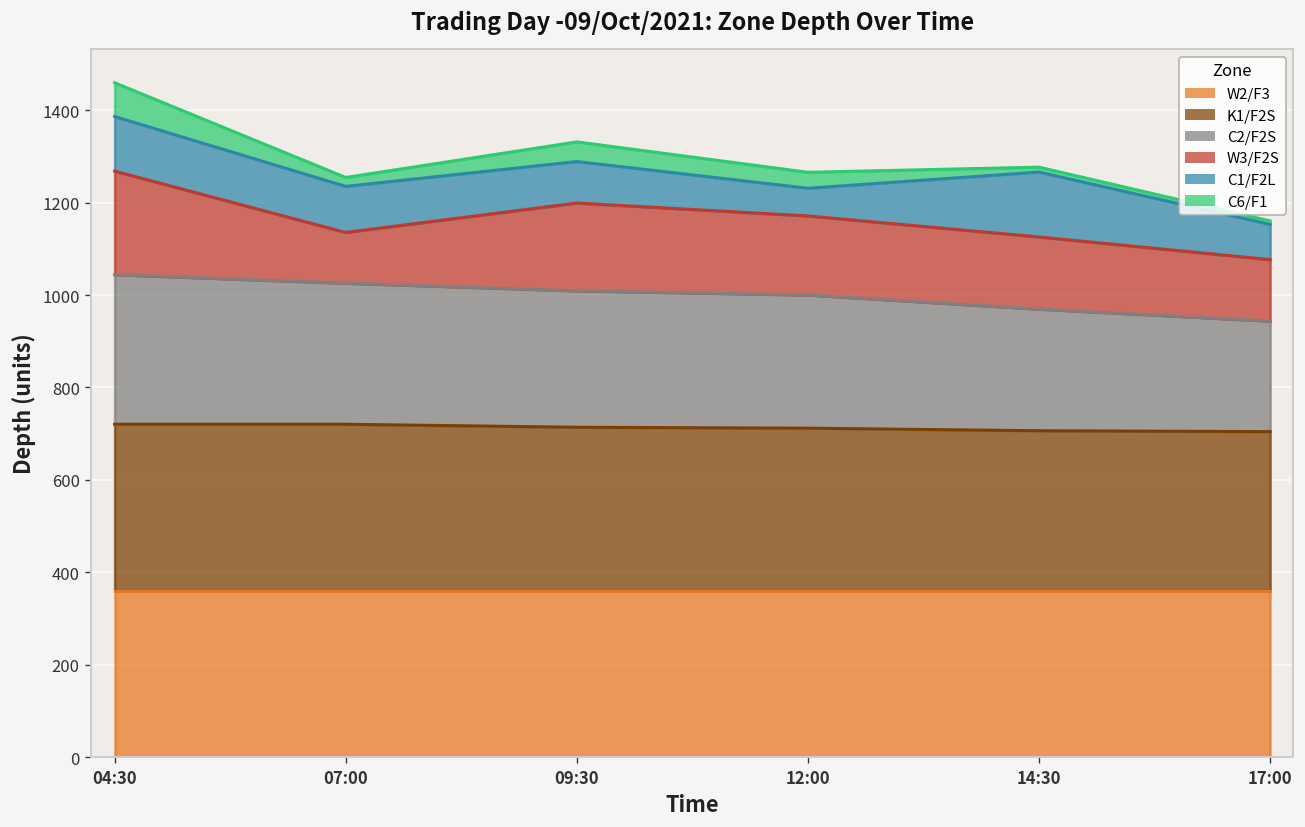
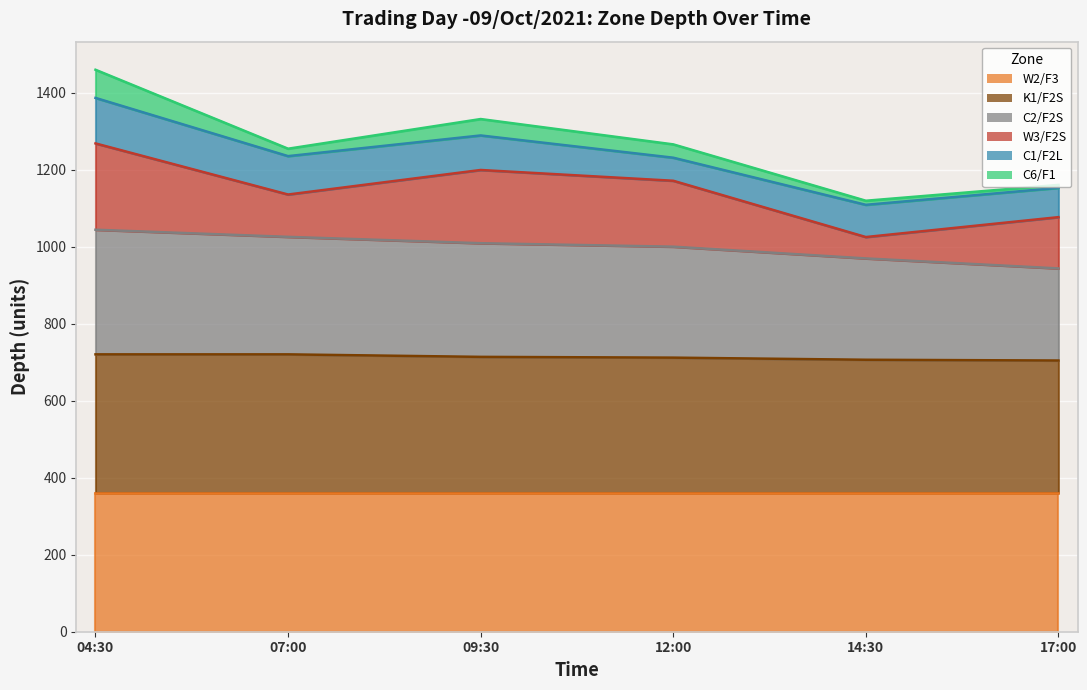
  {
    "W2/F3": {
      "04:30": 360,
      "07:00": 360,
      "09:30": 360,
      "12:00": 360,
      "14:30": 360,
      "17:00": 360
    },
    "K1/F2S": {
      "04:30": 360,
      "07:00": 360,
      "09:30": 350,
      "12:00": 350,
      "14:30": 350,
      "17:00": 340
    },
    "C2/F2S": {
      "04:30": 320,
      "07:00": 310,
      "09:30": 300,
      "12:00": 290,
      "14:30": 260,
      "17:00": 240
    },
    "W3/F2S": {
      "04:30": 220,
      "07:00": 110,
      "09:30": 190,
      "12:00": 170,
-     "14:30": 160,
+     "14:30": 60,
      "17:00": 130
    },
    "C1/F2L": {
      "04:30": 120,
      "07:00": 100,
      "09:30": 90,
      "12:00": 60,
-     "14:30": 140,
+     "14:30": 80,
      "17:00": 80
    },
    "C6/F1": {
      "04:30": 70,
      "07:00": 20,
      "09:30": 40,
      "12:00": 30,
      "14:30": 10
    }
  }
